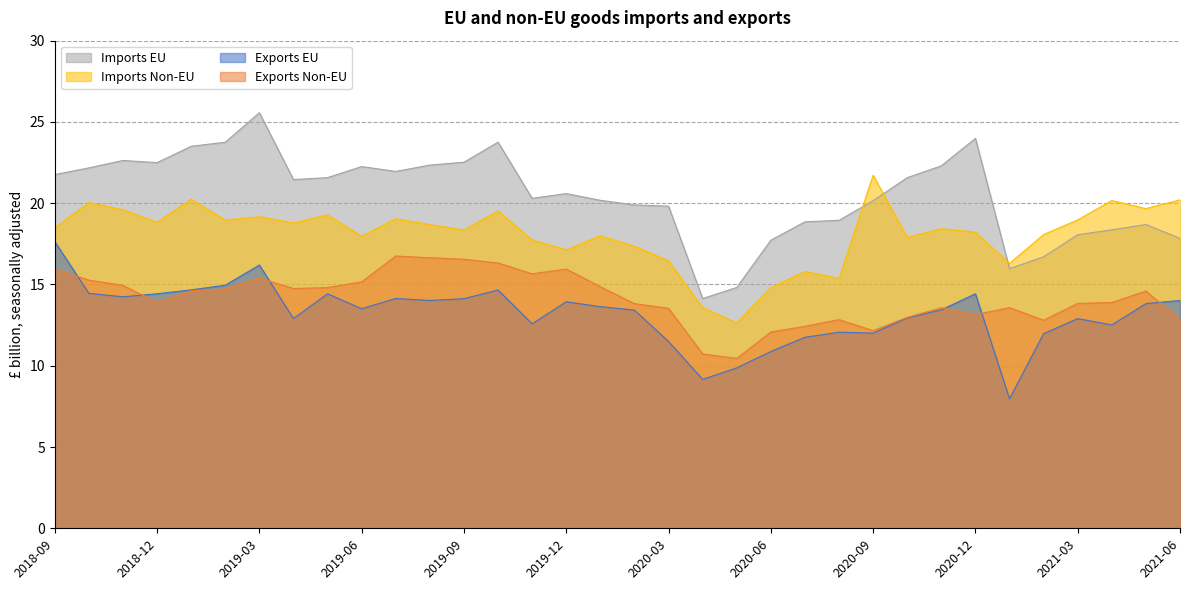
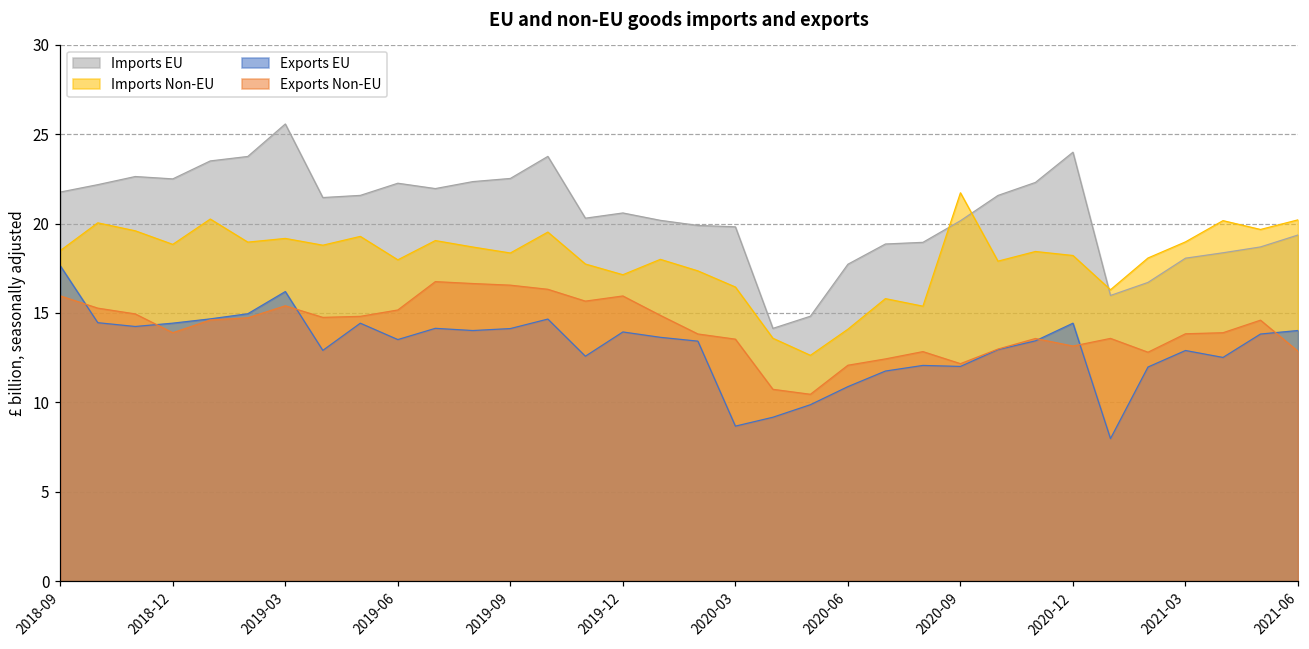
  {
    "Imports EU": {
      "2018-09": 21.8,
      "2018-12": 22.5,
      "2019-03": 25.6,
      "2019-06": 22.3,
      "2019-09": 22.5,
      "2019-12": 20.6,
      "2020-03": 19.8,
      "2020-06": 17.7,
      "2020-09": 20.2,
      "2020-12": 24.0,
      "2021-03": 18.1,
-     "2021-06": 17.8
+     "2021-06": 19.4
    },
    "Imports Non-EU": {
      "2018-09": 18.5,
      "2018-12": 18.8,
      "2019-03": 19.2,
      "2019-06": 18.0,
      "2019-09": 18.4,
      "2019-12": 17.1,
      "2020-03": 16.4,
-     "2020-06": 14.8,
+     "2020-06": 14.1,
      "2020-09": 21.7,
      "2020-12": 18.2,
      "2021-03": 19.0,
      "2021-06": 20.2
    },
    "Exports EU": {
      "2018-09": 17.6,
      "2018-12": 14.4,
      "2019-03": 16.2,
      "2019-06": 13.5,
      "2019-09": 14.1,
      "2019-12": 13.9,
-     "2020-03": 11.5,
+     "2020-03": 8.7,
      "2020-06": 10.9,
      "2020-12": 14.4,
      "2021-03": 12.9,
      "2021-06": 14.0
    },
    "Exports Non-EU": {
      "2018-09": 16.0,
      "2018-12": 13.9,
      "2019-03": 15.4,
      "2019-06": 15.2,
      "2019-09": 16.6,
      "2019-12": 15.9,
      "2020-03": 13.5,
      "2020-06": 12.1,
      "2020-12": 13.1,
      "2021-03": 13.8,
      "2021-06": 12.9
    }
  }
